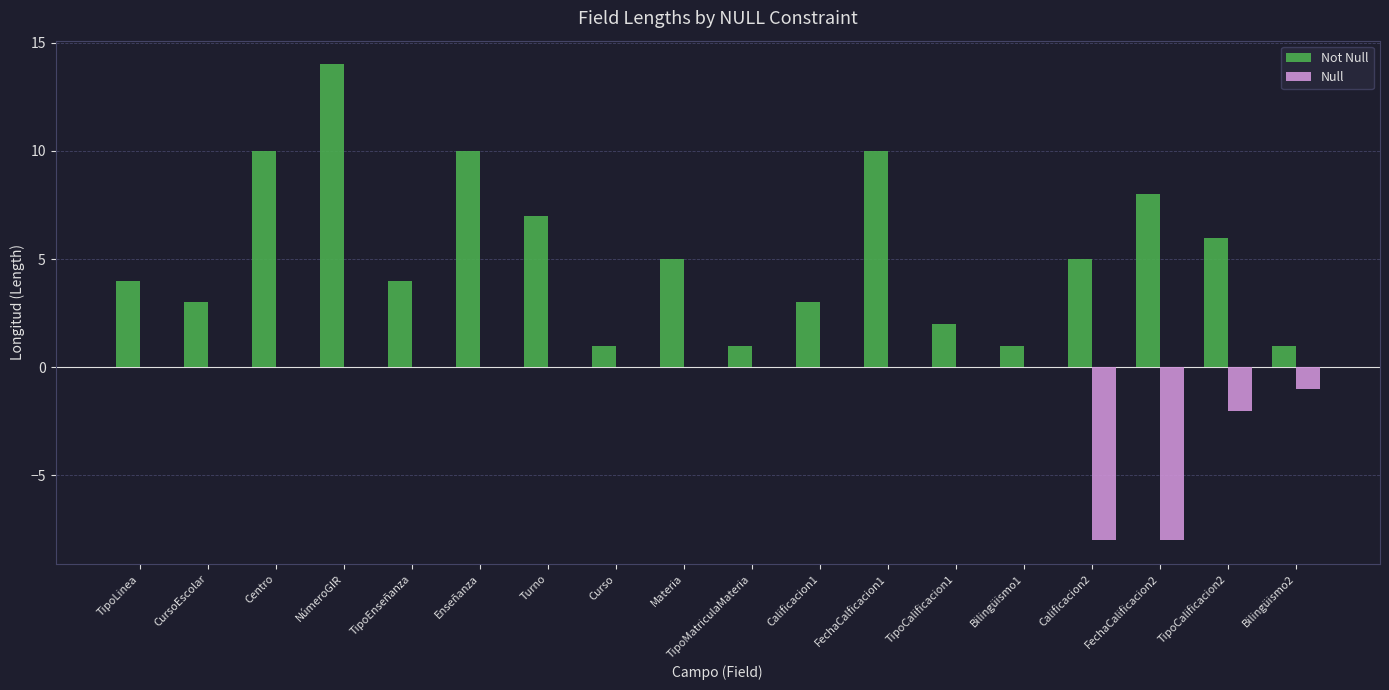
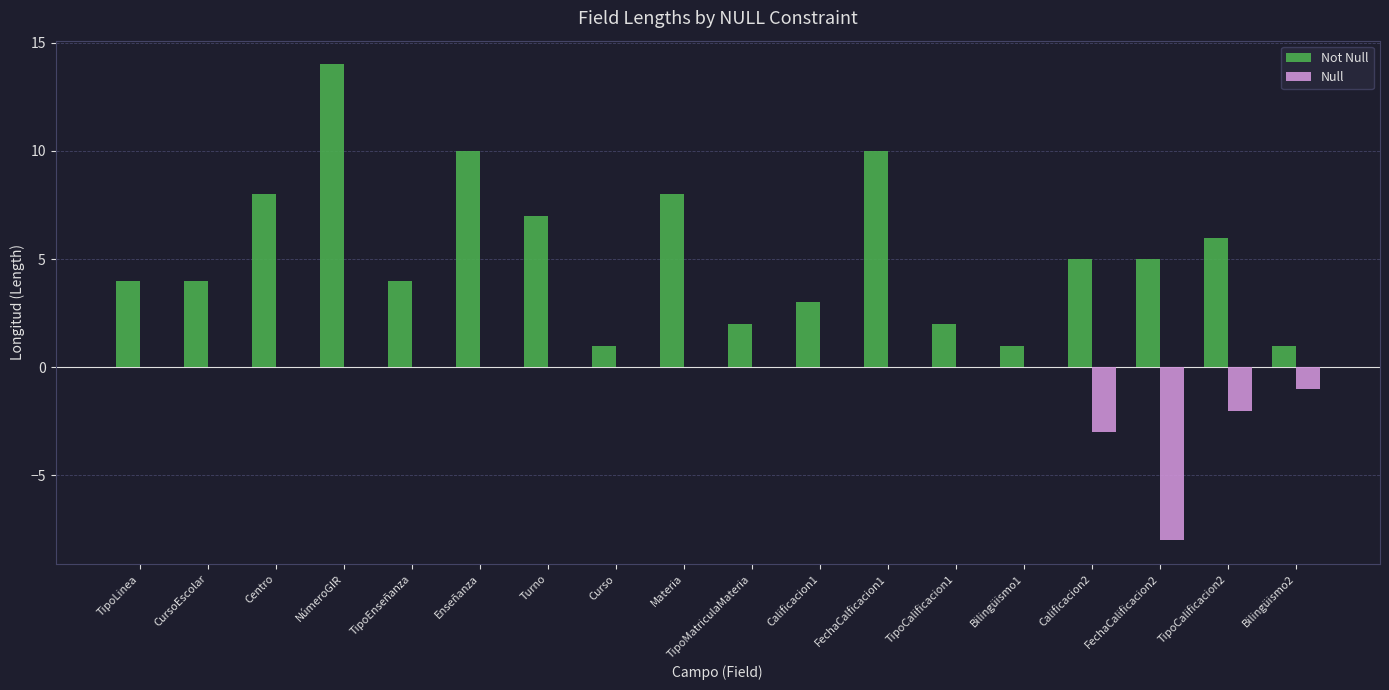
  {
    "Not Null": {
      "TipoLinea": 4,
-     "CursoEscolar": 3,
-     "Centro": 10,
+     "CursoEscolar": 4,
+     "Centro": 8,
      "NúmeroGIR": 14,
      "TipoEnseñanza": 4,
      "Enseñanza": 10,
      "Turno": 7,
      "Curso": 1,
-     "Materia": 5,
-     "TipoMatriculaMateria": 1,
+     "Materia": 8,
+     "TipoMatriculaMateria": 2,
      "Calificacion1": 3,
      "FechaCalficacion1": 10,
      "TipoCalificacion1": 2,
      "Bilingüismo1": 1,
      "Calificacion2": 5,
-     "FechaCalificacion2": 8,
+     "FechaCalificacion2": 5,
      "TipoCalificacion2": 6,
      "Bilingüismo2": 1
    },
    "Null": {
      "TipoLinea": 0.0,
      "CursoEscolar": 0.0,
      "Centro": 0.0,
      "NúmeroGIR": 0.0,
      "TipoEnseñanza": 0.0,
      "Enseñanza": 0.0,
      "Turno": 0.0,
      "Curso": 0.0,
      "Materia": 0.0,
      "TipoMatriculaMateria": 0.0,
      "Calificacion1": 0.0,
      "FechaCalficacion1": 0.0,
      "TipoCalificacion1": 0.0,
      "Bilingüismo1": 0.0,
-     "Calificacion2": -8.0,
+     "Calificacion2": -3.0,
      "FechaCalificacion2": -8.0,
      "TipoCalificacion2": -2.0,
      "Bilingüismo2": -1.0
    }
  }
